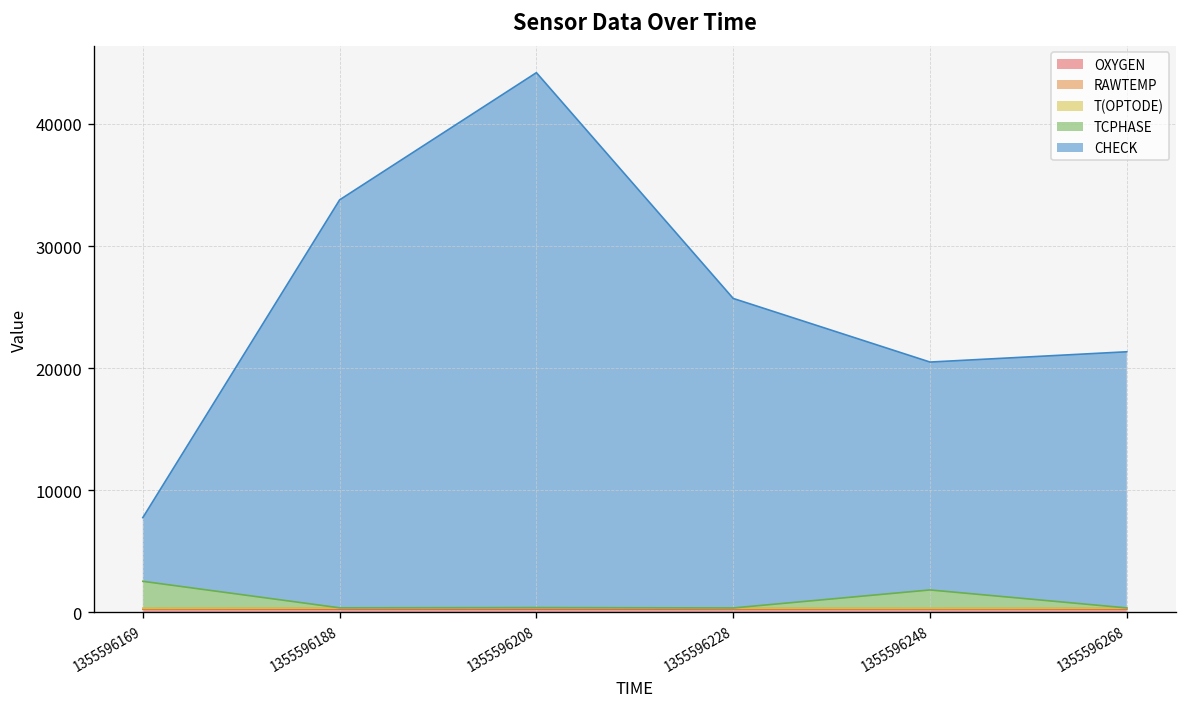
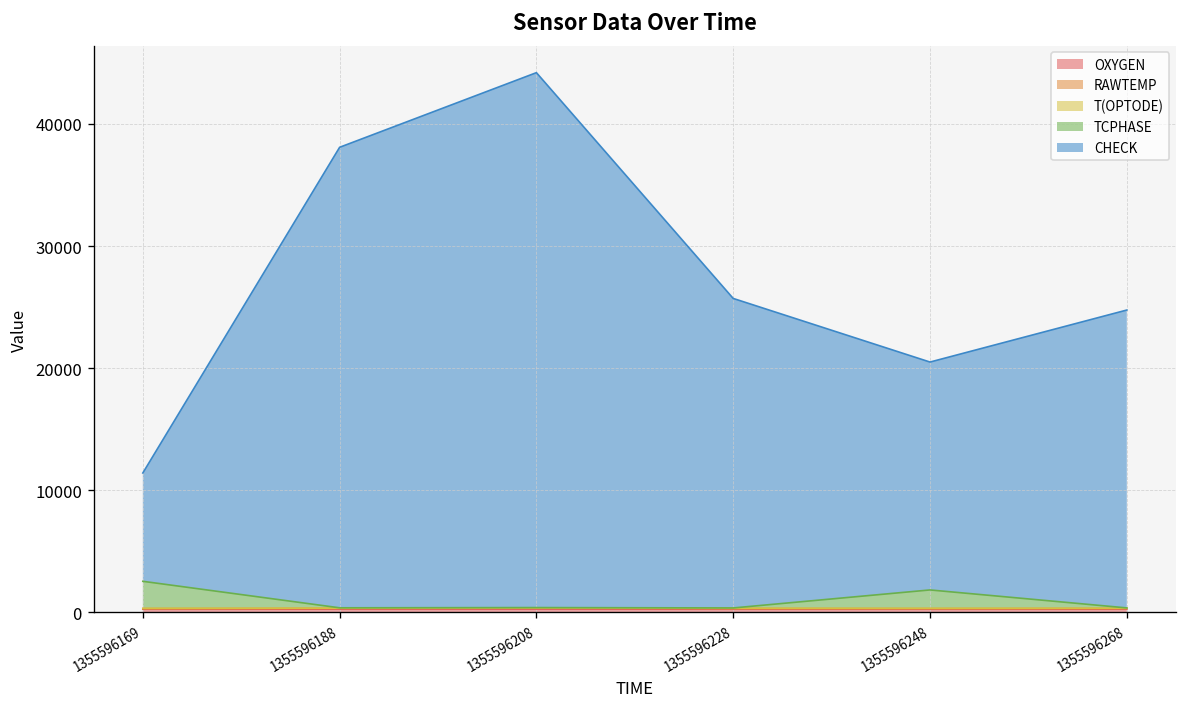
  {
    "TCPHASE": {
      "1355596169": 2200,
      "1355596248": 1500
    },
    "CHECK": {
-     "1355596169": 5200,
-     "1355596188": 33400,
+     "1355596169": 8900,
+     "1355596188": 37700,
      "1355596208": 43800,
      "1355596228": 25300,
      "1355596248": 18700,
-     "1355596268": 21000
+     "1355596268": 24400
    }
  }
